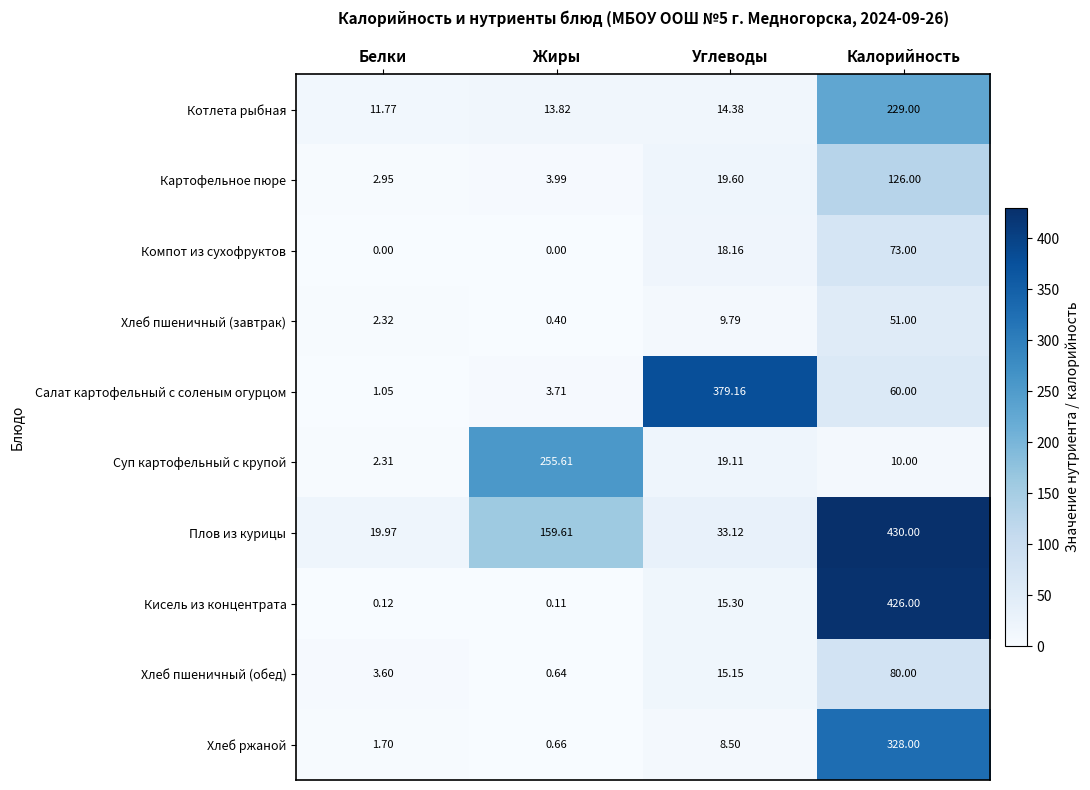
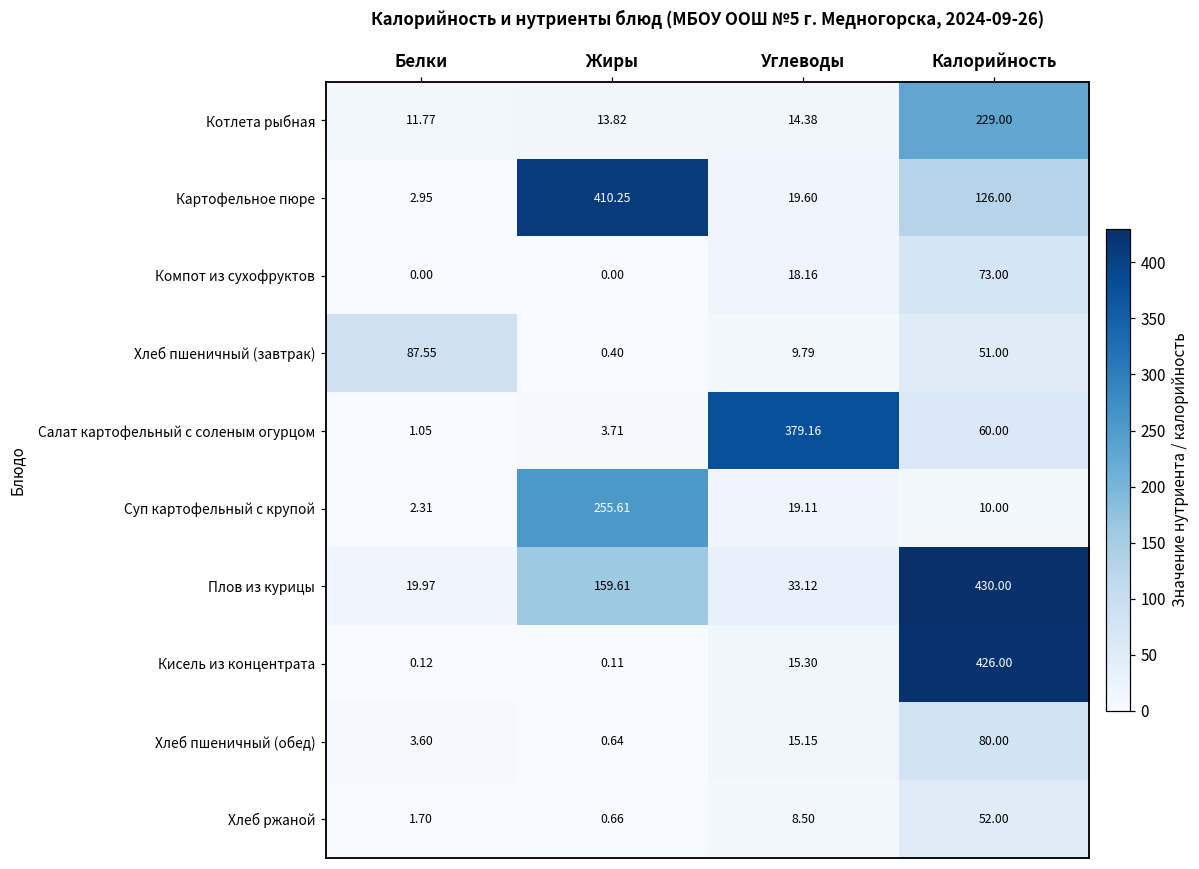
  {
    "Котлета рыбная": {
      "Белки": 11.77,
      "Жиры": 13.82,
      "Углеводы": 14.38,
      "Калорийность": 229.00
    },
    "Картофельное пюре": {
      "Белки": 2.95,
-     "Жиры": 3.99,
+     "Жиры": 410.25,
      "Углеводы": 19.60,
      "Калорийность": 126.00
    },
    "Компот из сухофруктов": {
      "Белки": 0.00,
      "Жиры": 0.00,
      "Углеводы": 18.16,
      "Калорийность": 73.00
    },
    "Хлеб пшеничный (завтрак)": {
-     "Белки": 2.32,
+     "Белки": 87.55,
      "Жиры": 0.40,
      "Углеводы": 9.79,
      "Калорийность": 51.00
    },
    "Салат картофельный с соленым огурцом": {
      "Белки": 1.05,
      "Жиры": 3.71,
      "Углеводы": 379.16,
      "Калорийность": 60.00
    },
    "Суп картофельный с крупой": {
      "Белки": 2.31,
      "Жиры": 255.61,
      "Углеводы": 19.11,
      "Калорийность": 10.00
    },
    "Плов из курицы": {
      "Белки": 19.97,
      "Жиры": 159.61,
      "Углеводы": 33.12,
      "Калорийность": 430.00
    },
    "Кисель из концентрата": {
      "Белки": 0.12,
      "Жиры": 0.11,
      "Углеводы": 15.30,
      "Калорийность": 426.00
    },
    "Хлеб пшеничный (обед)": {
      "Белки": 3.60,
      "Жиры": 0.64,
      "Углеводы": 15.15,
      "Калорийность": 80.00
    },
    "Хлеб ржаной": {
      "Белки": 1.70,
      "Жиры": 0.66,
      "Углеводы": 8.50,
-     "Калорийность": 328.00
+     "Калорийность": 52.00
    }
  }
